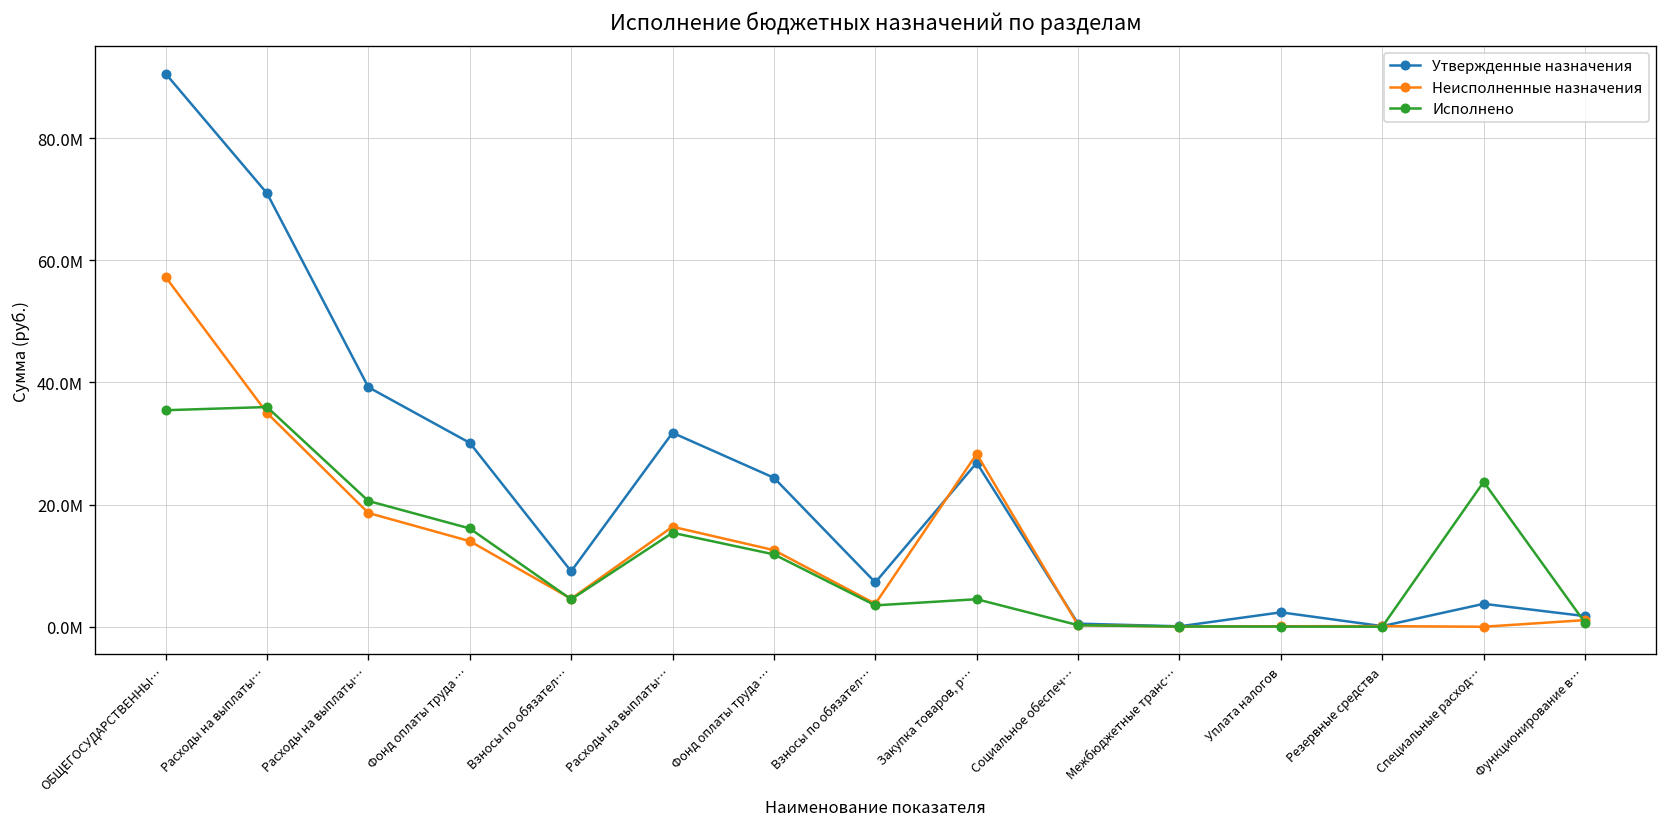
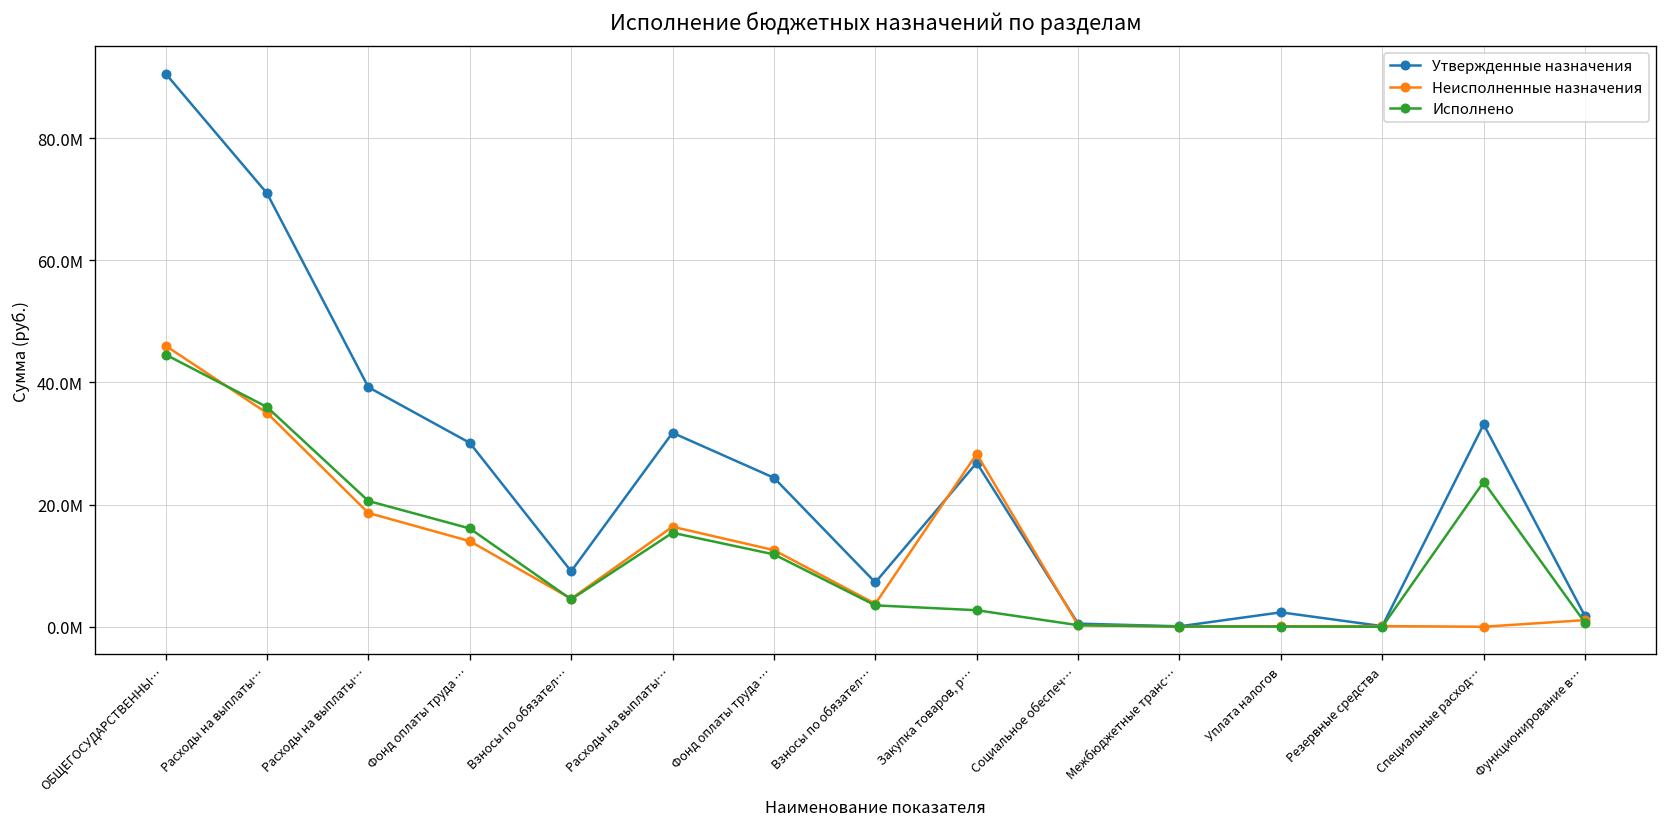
  {
    "Утвержденные назначения": {
      "ОБЩЕГОСУДАРСТВЕННЫ…": 91000000,
      "Закупка товаров, р…": 27000000,
      "Уплата налогов": 2000000,
-     "Специальные расход…": 4000000,
+     "Специальные расход…": 33000000,
      "Функционирование в…": 2000000
    },
    "Неисполненные назначения": {
-     "ОБЩЕГОСУДАРСТВЕННЫ…": 57000000,
+     "ОБЩЕГОСУДАРСТВЕННЫ…": 46000000,
      "Закупка товаров, р…": 28000000,
      "Специальные расход…": 0
    },
    "Исполнено": {
-     "ОБЩЕГОСУДАРСТВЕННЫ…": 35000000,
-     "Закупка товаров, р…": 5000000,
+     "ОБЩЕГОСУДАРСТВЕННЫ…": 45000000,
+     "Закупка товаров, р…": 3000000,
      "Специальные расход…": 24000000
    }
  }
